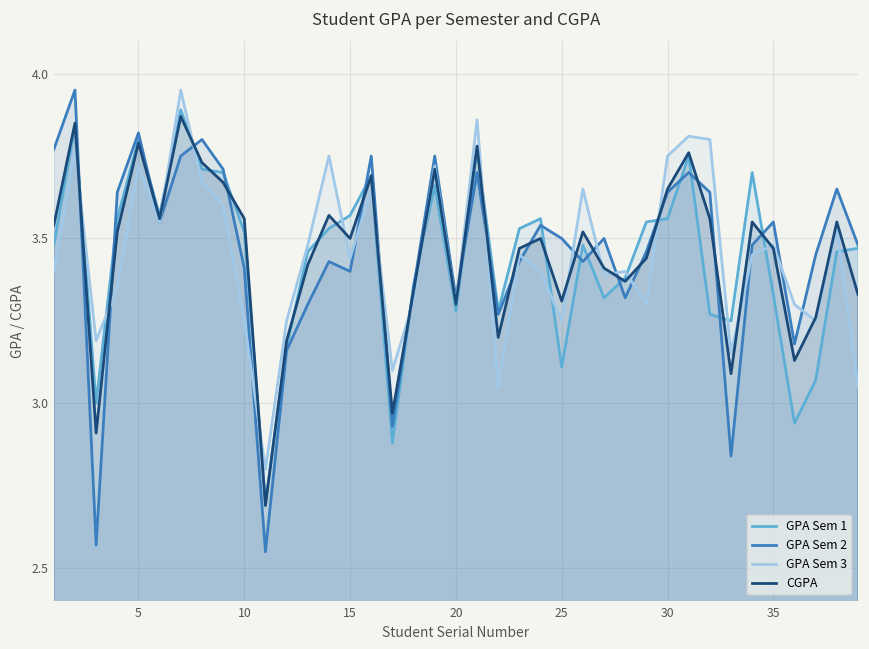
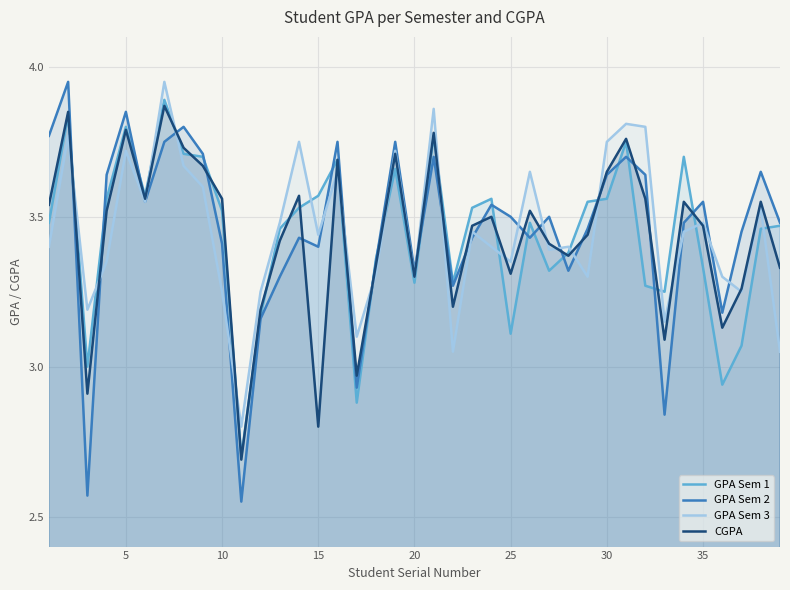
  {
    "GPA Sem 1": {
      "5": 3.80,
      "10": 3.52,
      "15": 3.57,
      "20": 3.28,
      "25": 3.11,
      "30": 3.56,
      "35": 3.33
    },
    "GPA Sem 2": {
-     "5": 3.82,
+     "5": 3.85,
      "10": 3.41,
      "15": 3.40,
      "20": 3.32,
      "25": 3.50,
      "30": 3.64,
      "35": 3.55
    },
    "GPA Sem 3": {
      "5": 3.72,
      "10": 3.25,
      "15": 3.44,
-     "25": 3.25,
+     "25": 3.35,
      "30": 3.75,
      "35": 3.48
    },
    "CGPA": {
      "5": 3.79,
      "10": 3.56,
-     "15": 3.5,
+     "15": 2.8,
      "25": 3.31,
      "30": 3.65,
      "35": 3.47
    }
  }
